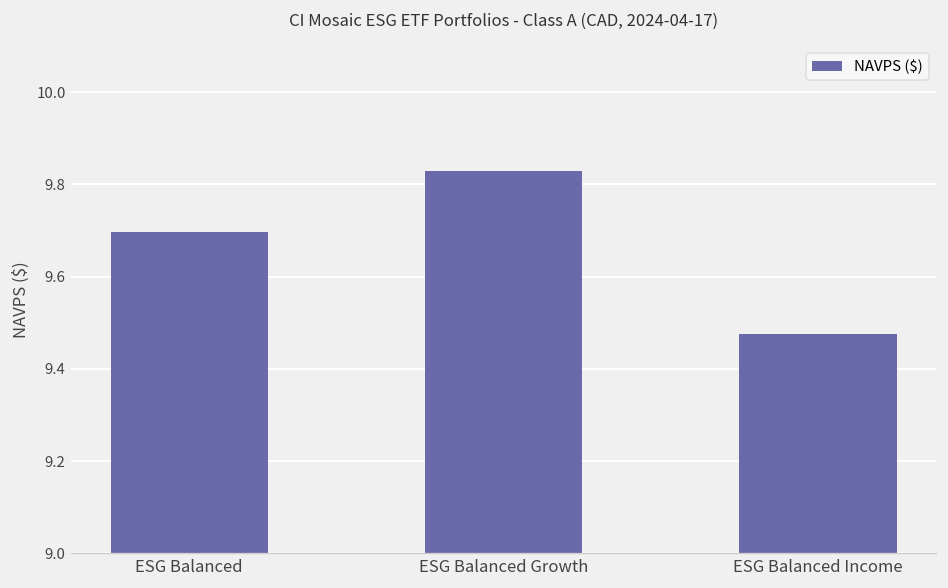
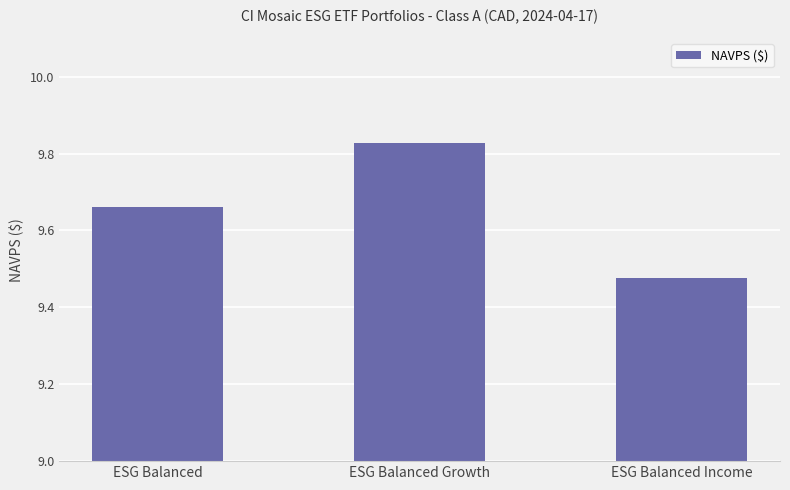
  {
-   "ESG Balanced": 9.70,
+   "ESG Balanced": 9.66,
    "ESG Balanced Growth": 9.83,
    "ESG Balanced Income": 9.48
  }
